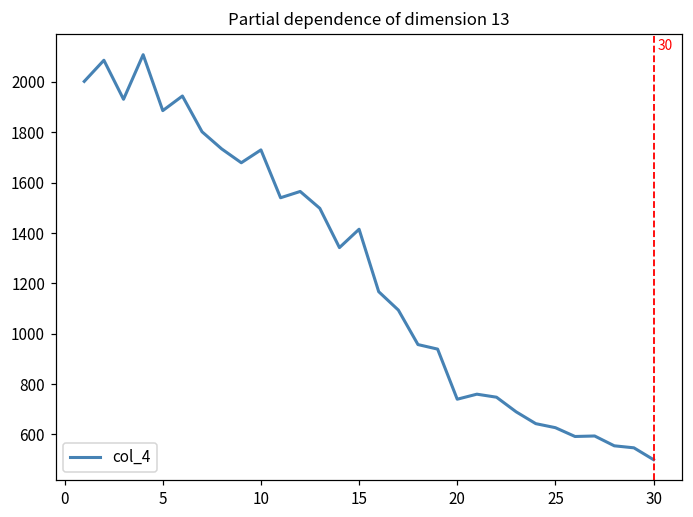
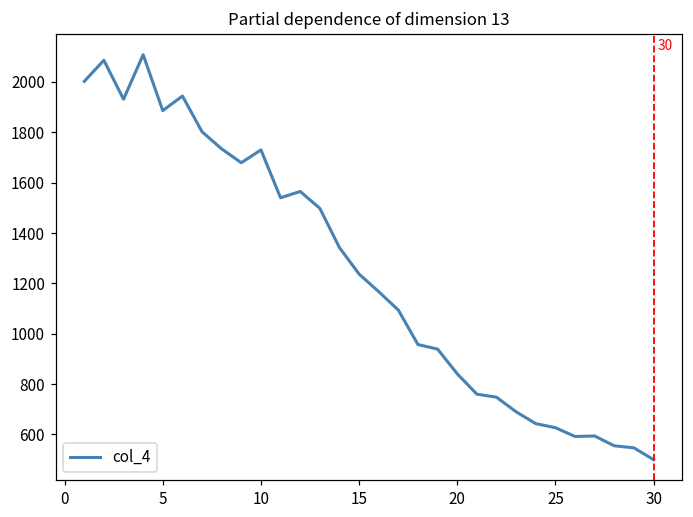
  {
    "5": 1890,
    "10": 1730,
-   "15": 1420,
-   "20": 740,
+   "15": 1240,
+   "20": 840,
    "25": 630,
    "30": 500
  }
